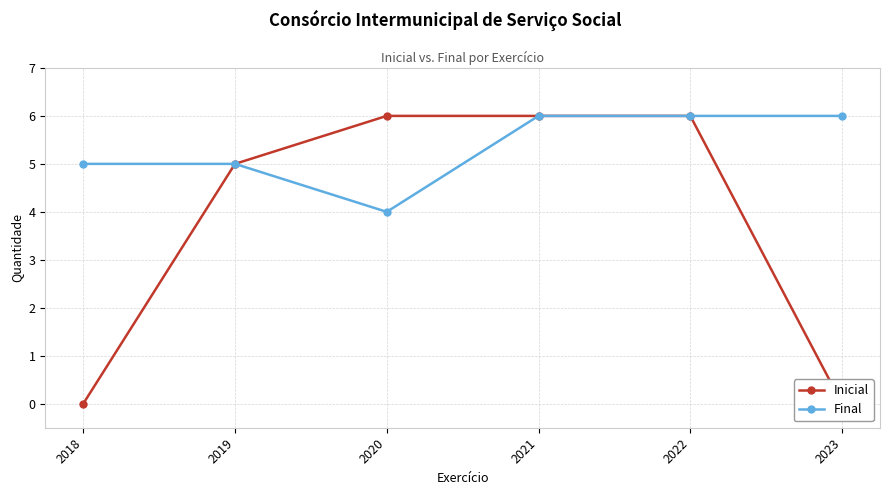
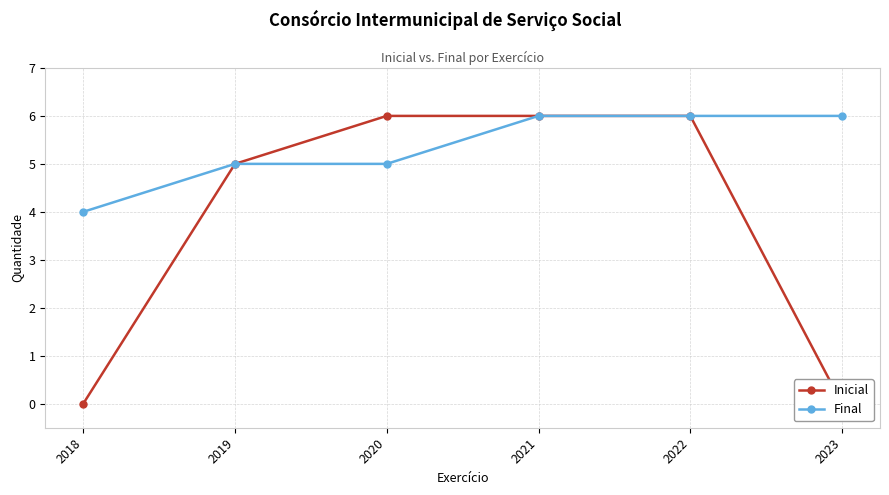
  {
    "Inicial": {
      "2018": 0,
      "2020": 6
    },
    "Final": {
-     "2018": 5,
-     "2020": 4,
+     "2018": 4,
+     "2020": 5,
      "2023": 6
    }
  }
